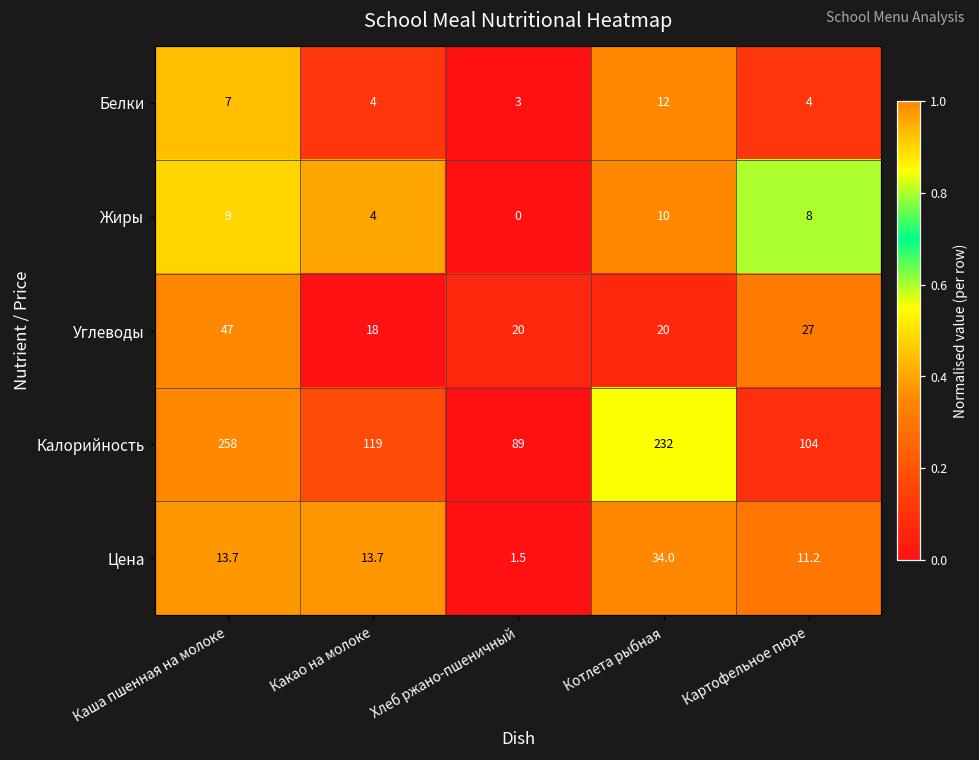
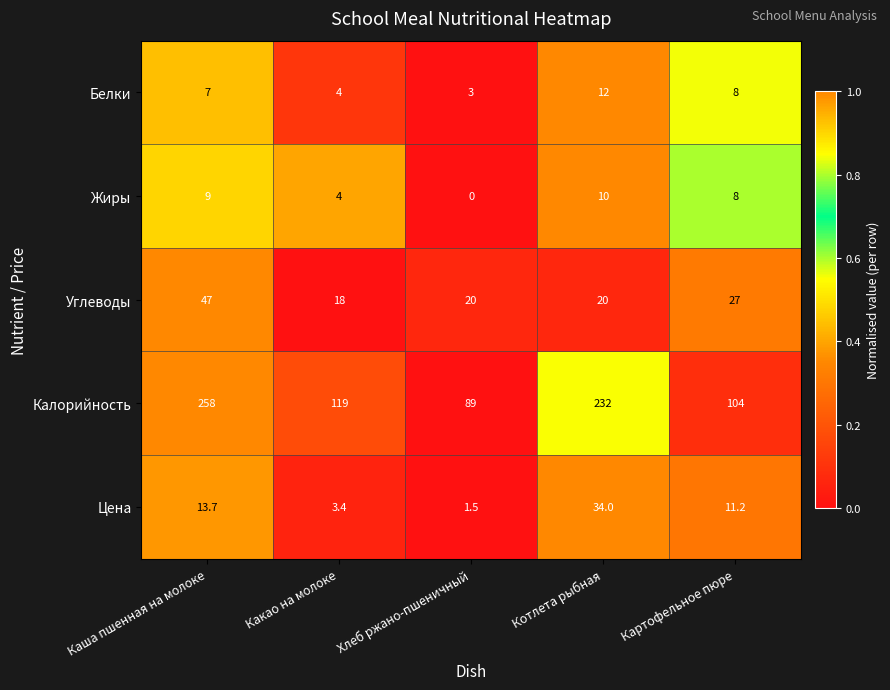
  {
    "Белки": {
      "Каша пшенная на молоке": 7,
      "Какао на молоке": 4,
      "Хлеб ржано-пшеничный": 3,
      "Котлета рыбная": 12,
-     "Картофельное пюре": 4
+     "Картофельное пюре": 8
    },
    "Жиры": {
      "Каша пшенная на молоке": 9,
      "Какао на молоке": 4,
      "Хлеб ржано-пшеничный": 0,
      "Котлета рыбная": 10,
      "Картофельное пюре": 8
    },
    "Углеводы": {
      "Каша пшенная на молоке": 47,
      "Какао на молоке": 18,
      "Хлеб ржано-пшеничный": 20,
      "Котлета рыбная": 20,
      "Картофельное пюре": 27
    },
    "Калорийность": {
      "Каша пшенная на молоке": 258,
      "Какао на молоке": 119,
      "Хлеб ржано-пшеничный": 89,
      "Котлета рыбная": 232,
      "Картофельное пюре": 104
    },
    "Цена": {
      "Каша пшенная на молоке": 13.7,
-     "Какао на молоке": 13.7,
+     "Какао на молоке": 3.4,
      "Хлеб ржано-пшеничный": 1.5,
      "Котлета рыбная": 34.0,
      "Картофельное пюре": 11.2
    }
  }
